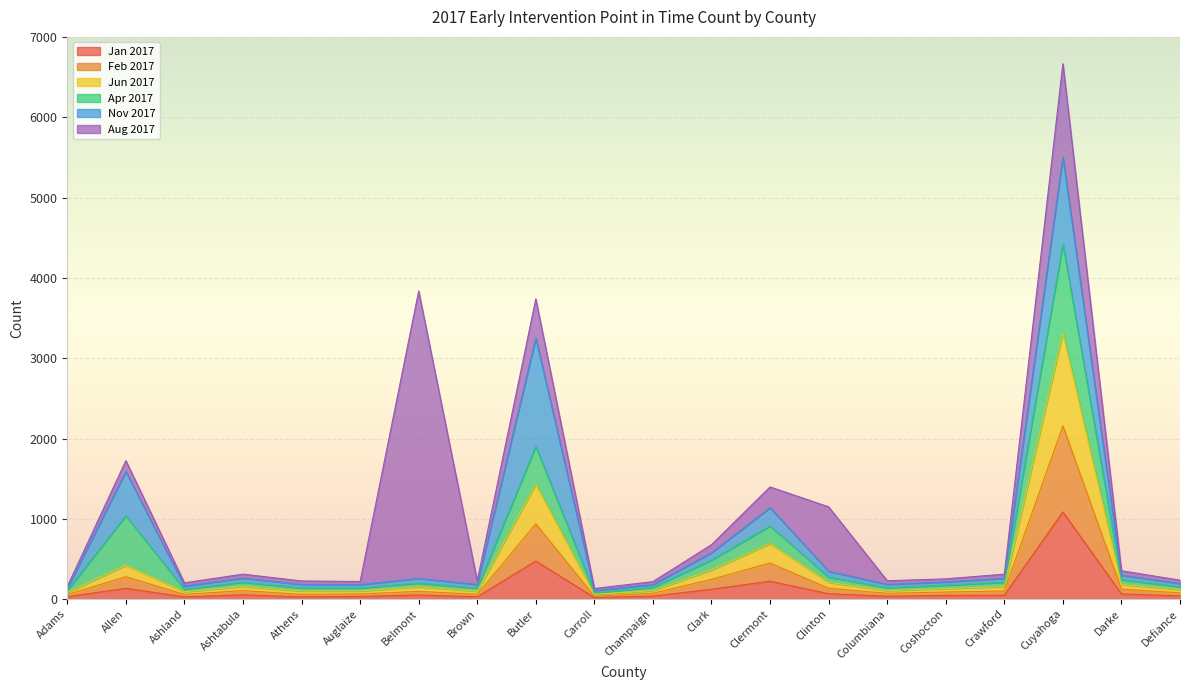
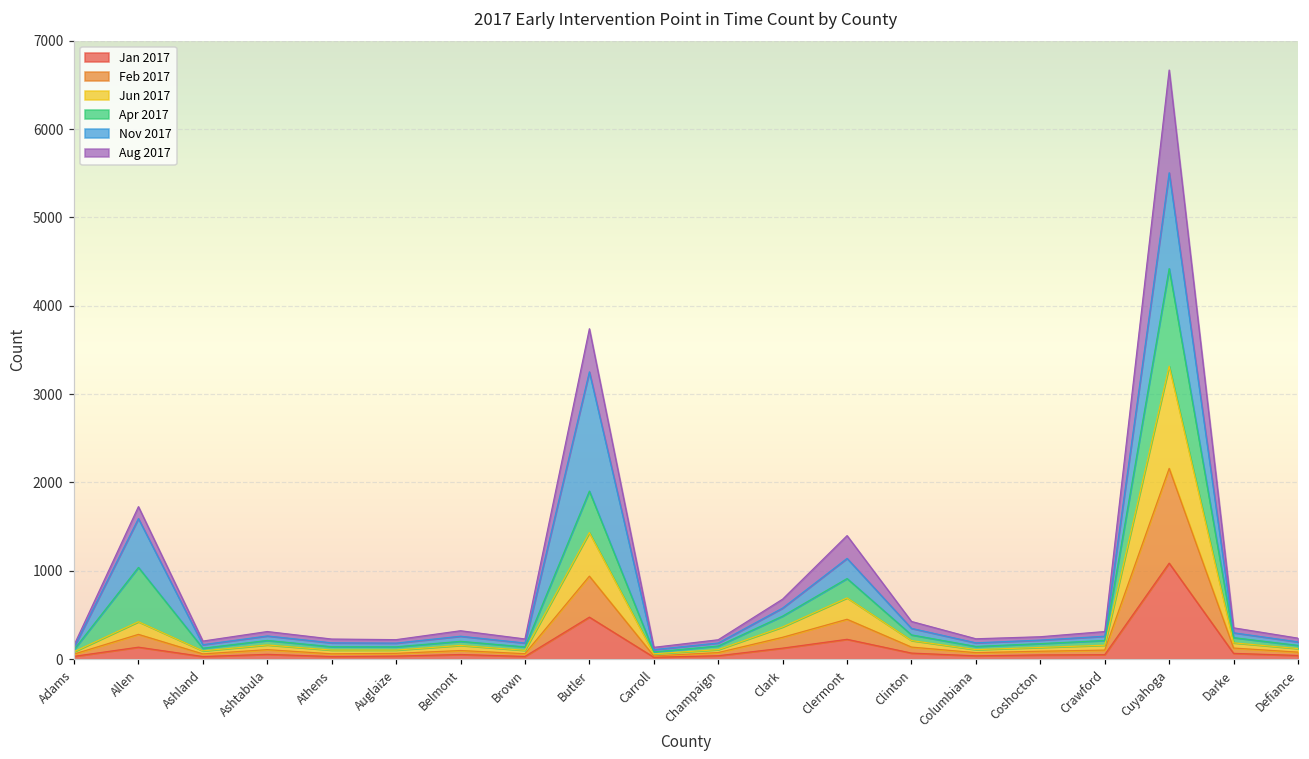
  {
    "Jun 2017": {
      "Allen": 100,
      "Ashtabula": 100,
      "Athens": 0,
      "Auglaize": 0,
      "Belmont": 100,
      "Brown": 0,
      "Butler": 500,
      "Champaign": 0,
      "Clark": 100,
      "Clermont": 200,
      "Clinton": 100,
      "Columbiana": 0,
      "Coshocton": 0,
      "Crawford": 100,
      "Cuyahoga": 1200,
      "Darke": 100,
      "Defiance": 0
    },
    "Apr 2017": {
      "Allen": 600,
      "Ashtabula": 100,
      "Athens": 0,
      "Auglaize": 0,
      "Belmont": 0,
      "Brown": 0,
      "Butler": 500,
      "Champaign": 0,
      "Clark": 100,
      "Clermont": 200,
      "Clinton": 100,
      "Columbiana": 0,
      "Coshocton": 0,
      "Crawford": 100,
      "Cuyahoga": 1100,
      "Darke": 100,
      "Defiance": 0
    },
    "Nov 2017": {
      "Allen": 600,
      "Ashland": 0,
      "Ashtabula": 100,
      "Athens": 0,
      "Auglaize": 0,
      "Belmont": 100,
      "Brown": 0,
      "Butler": 1400,
      "Champaign": 0,
      "Clark": 100,
      "Clermont": 200,
      "Clinton": 100,
      "Columbiana": 0,
      "Coshocton": 0,
      "Crawford": 0,
      "Cuyahoga": 1100,
      "Darke": 100,
      "Defiance": 0
    },
    "Aug 2017": {
      "Allen": 100,
      "Ashland": 0,
      "Ashtabula": 100,
      "Athens": 0,
      "Auglaize": 0,
-     "Belmont": 3600,
+     "Belmont": 100,
      "Brown": 0,
      "Butler": 500,
      "Champaign": 0,
      "Clark": 100,
      "Clermont": 300,
-     "Clinton": 800,
+     "Clinton": 100,
      "Columbiana": 0,
      "Coshocton": 0,
      "Crawford": 100,
      "Cuyahoga": 1200,
      "Darke": 100,
      "Defiance": 0
    }
  }
